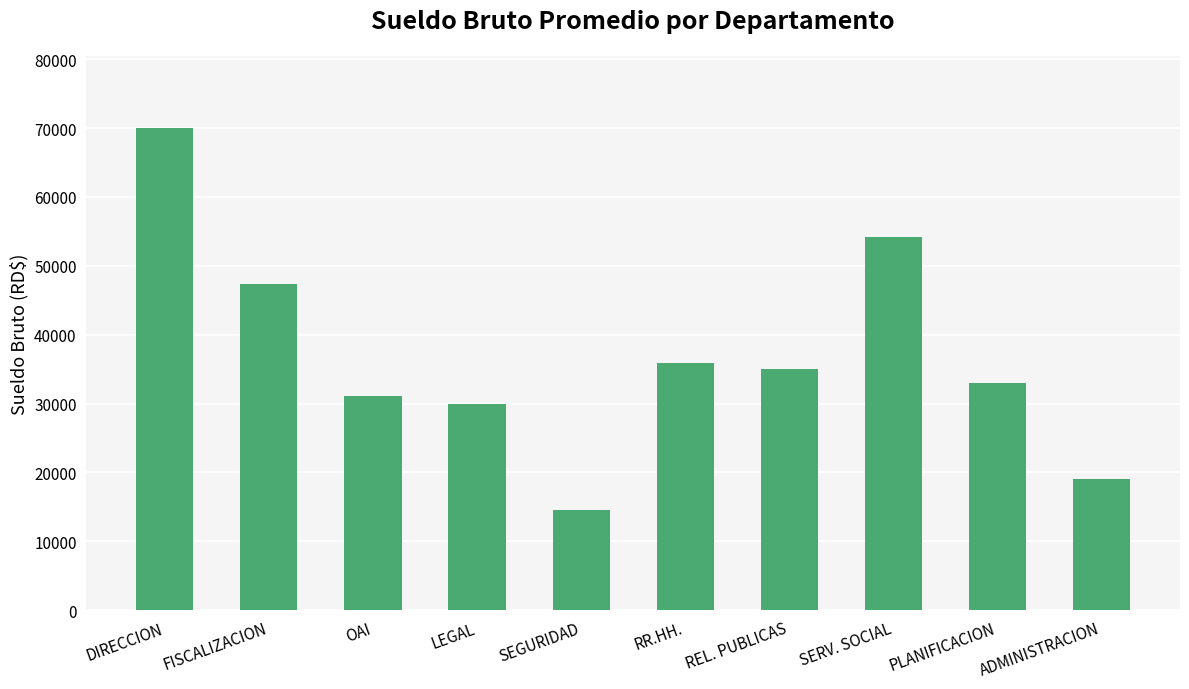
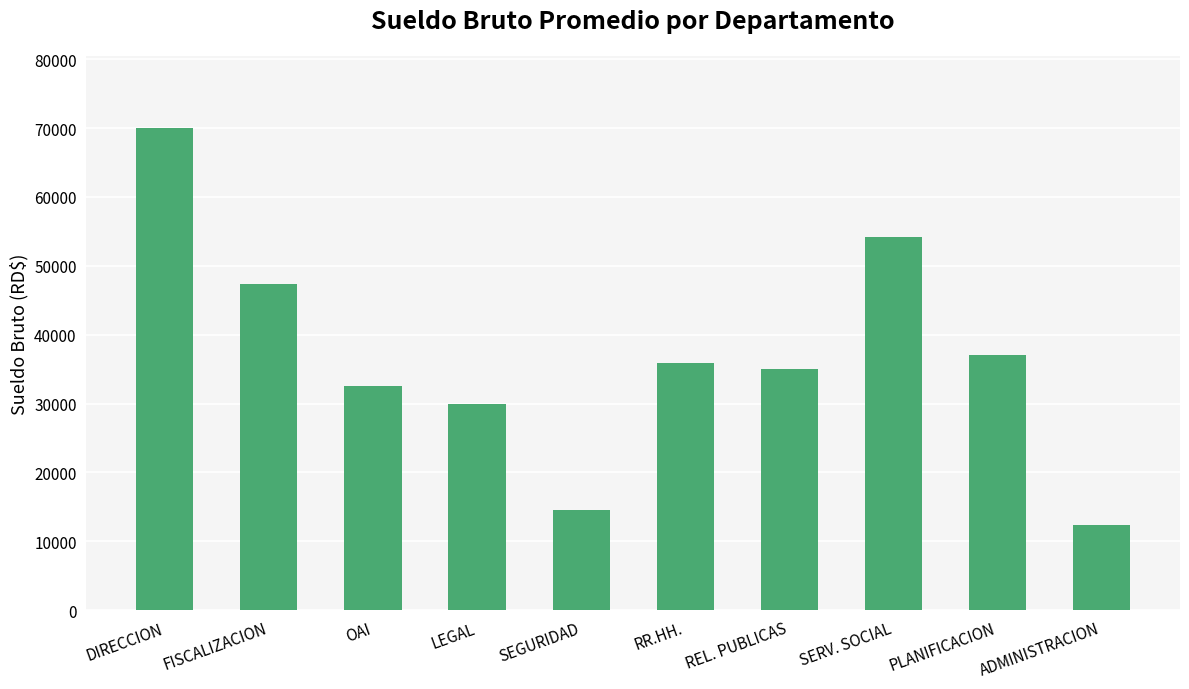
  {
    "DIRECCION": 70000,
    "FISCALIZACION": 47000,
-   "OAI": 31000,
+   "OAI": 33000,
    "LEGAL": 30000,
    "SEGURIDAD": 15000,
    "RR.HH.": 36000,
    "REL. PUBLICAS": 35000,
    "SERV. SOCIAL": 54000,
-   "PLANIFICACION": 33000,
-   "ADMINISTRACION": 19000
+   "PLANIFICACION": 37000,
+   "ADMINISTRACION": 12000
  }
